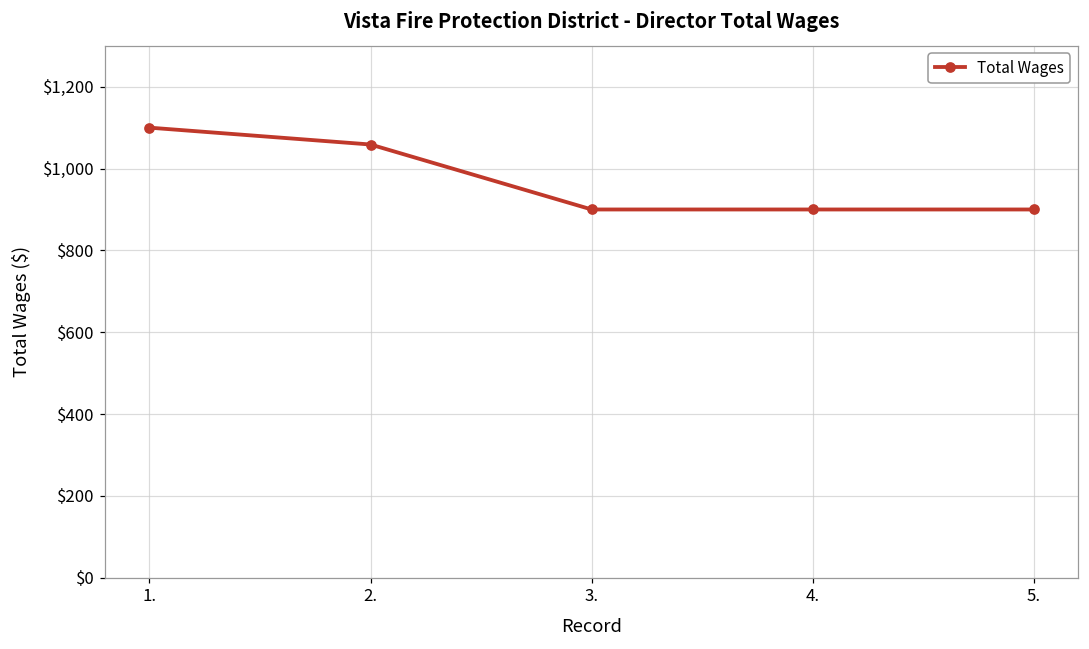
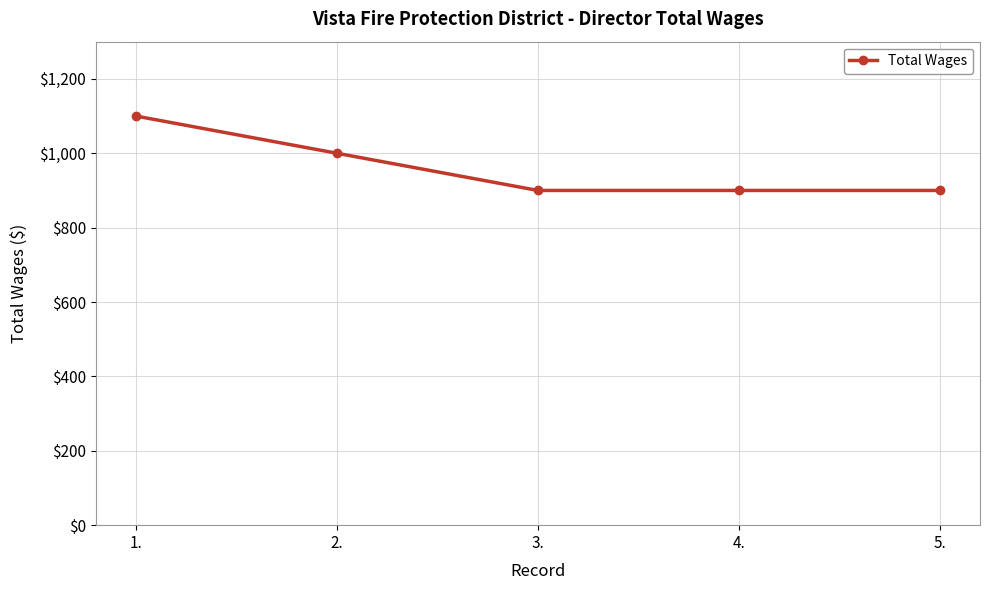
  {
    "1.": "$1,100",
-   "2.": "$1,060",
+   "2.": "$1,000",
    "3.": "$900",
    "4.": "$900",
    "5.": "$900"
  }
